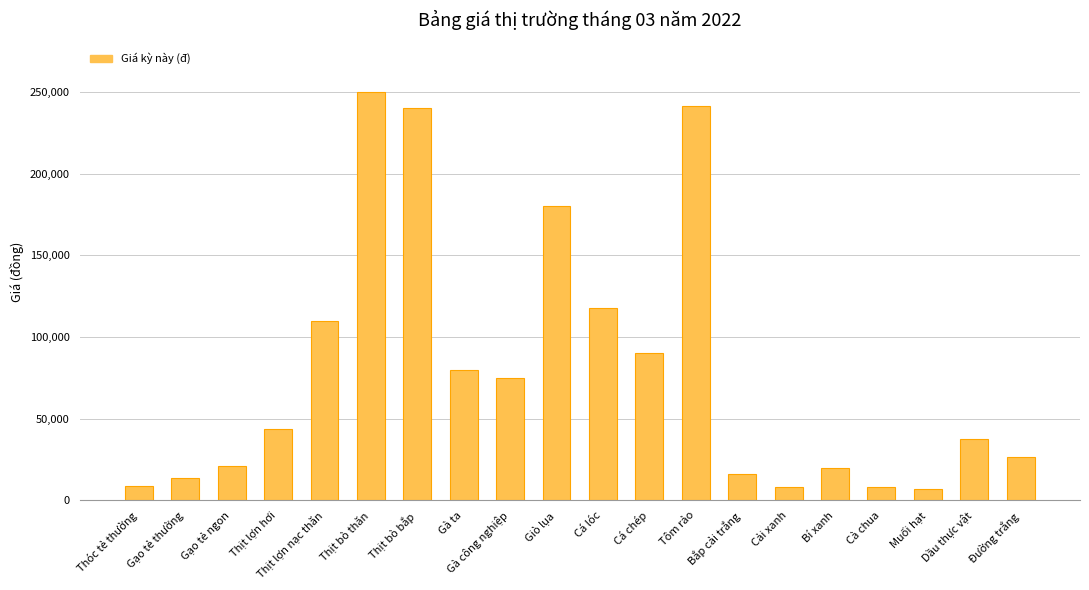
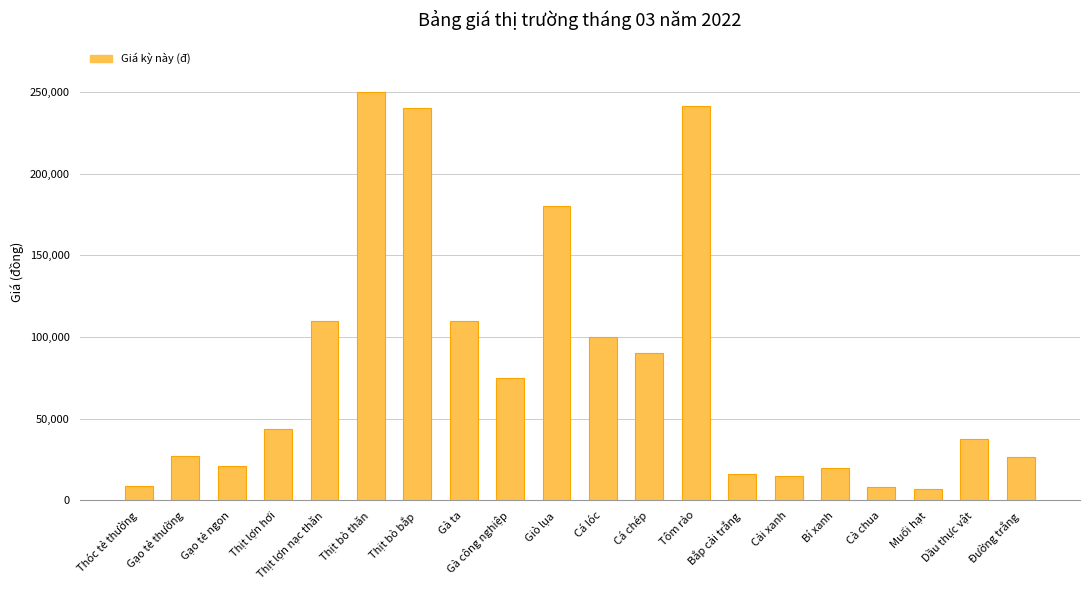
  {
    "Thóc tẻ thường": "9,000",
-   "Gạo tẻ thường": "14,000",
+   "Gạo tẻ thường": "27,000",
    "Gạo tẻ ngon": "21,000",
    "Thịt lợn hơi": "44,000",
    "Thịt lợn nạc thăn": "110,000",
    "Thịt bò thăn": "250,000",
    "Thịt bò bắp": "240,000",
-   "Gà ta": "80,000",
+   "Gà ta": "110,000",
    "Gà công nghiệp": "75,000",
    "Giò lụa": "180,000",
-   "Cá lóc": "118,000",
+   "Cá lóc": "100,000",
    "Cá chép": "90,000",
    "Tôm rảo": "241,000",
    "Bắp cải trắng": "16,000",
-   "Cải xanh": "8,000",
+   "Cải xanh": "15,000",
    "Bí xanh": "20,000",
    "Cà chua": "8,000",
    "Muối hạt": "7,000",
    "Dầu thực vật": "38,000",
    "Đường trắng": "27,000"
  }
